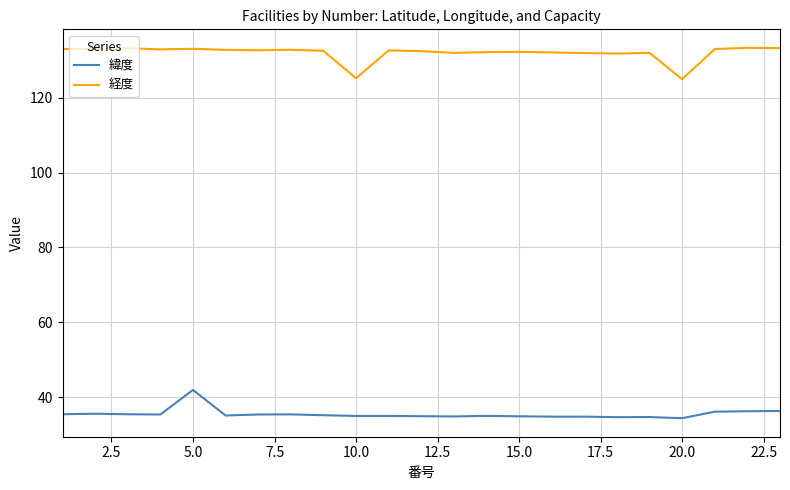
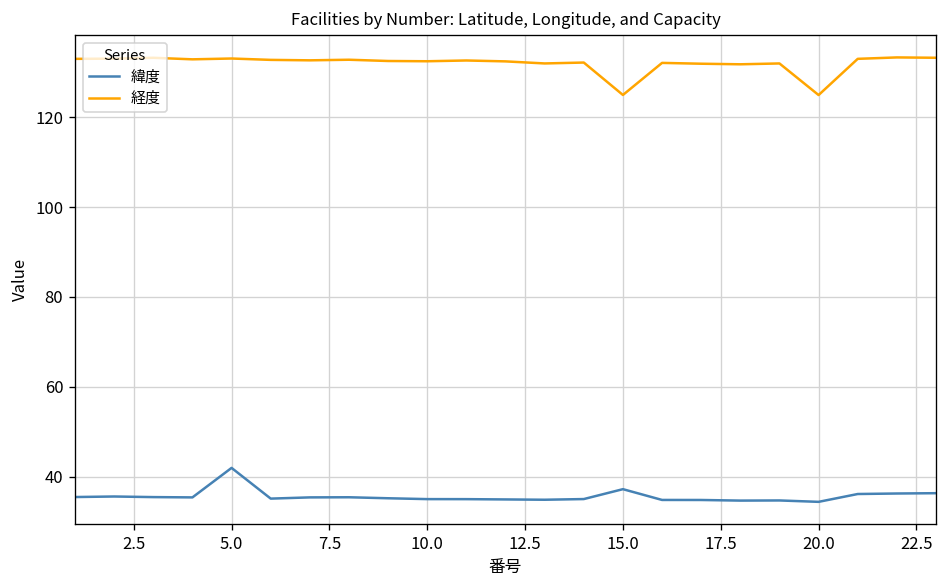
  {
    "緯度": {
      "5.0": 42,
      "10.0": 35,
-     "15.0": 35,
+     "15.0": 37,
      "20.0": 34
    },
    "経度": {
      "5.0": 133,
-     "10.0": 125,
-     "15.0": 132,
+     "10.0": 132,
+     "15.0": 125,
      "20.0": 125
    }
  }
